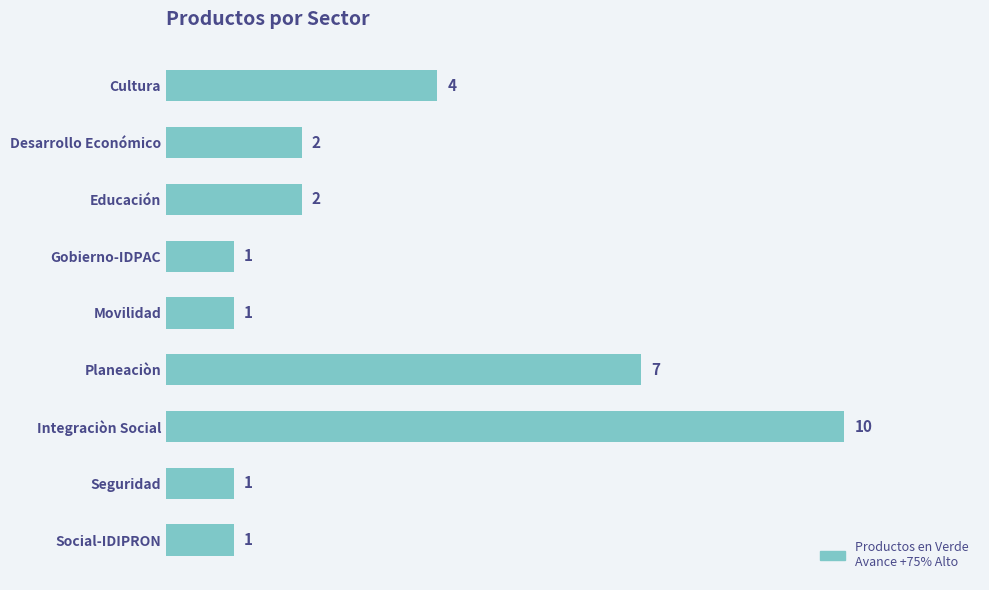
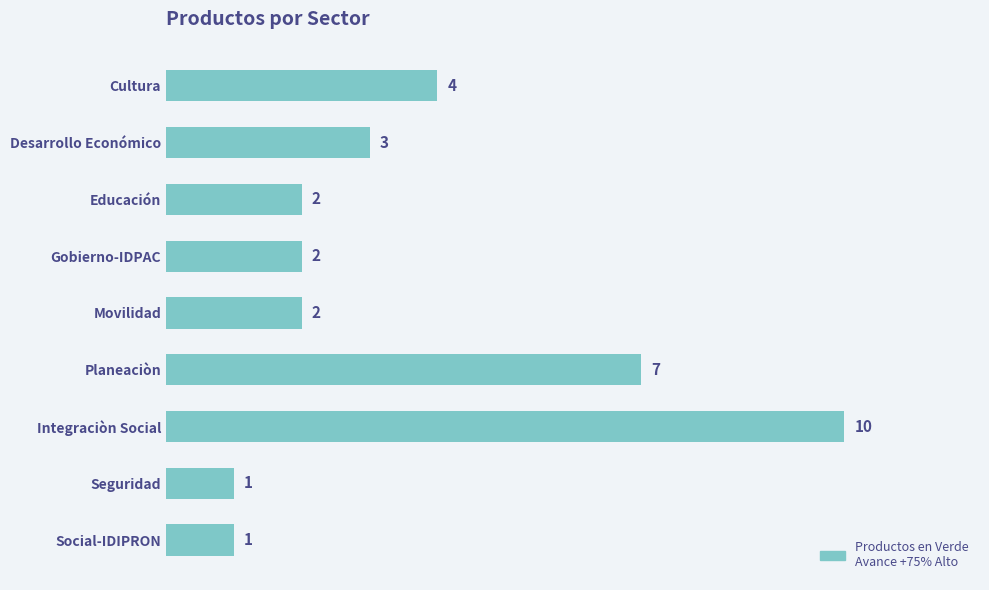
  {
    "Cultura": 4,
-   "Desarrollo Económico": 2,
+   "Desarrollo Económico": 3,
    "Educación": 2,
-   "Gobierno-IDPAC": 1,
-   "Movilidad": 1,
+   "Gobierno-IDPAC": 2,
+   "Movilidad": 2,
    "Planeaciòn": 7,
    "Integraciòn Social": 10,
    "Seguridad": 1,
    "Social-IDIPRON": 1
  }
